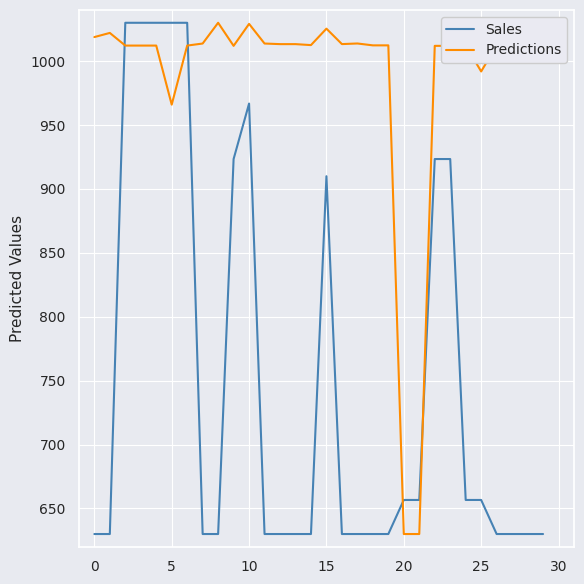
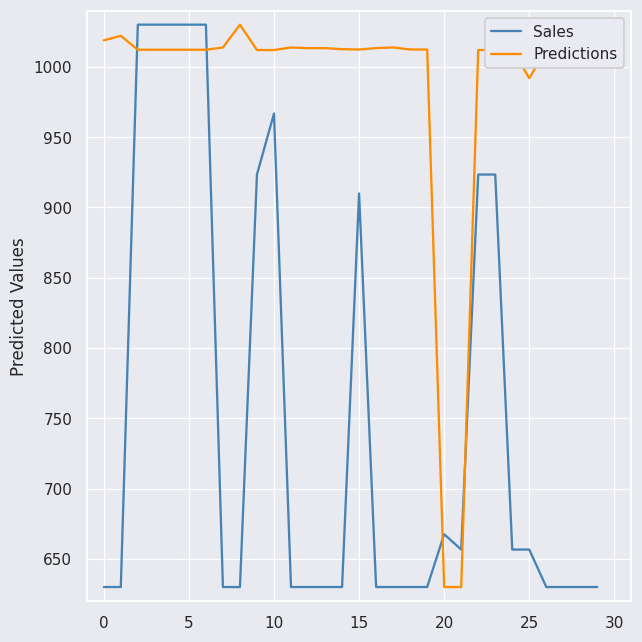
  {
    "Sales": {
      "0": 630,
      "5": 1030,
      "10": 967,
      "15": 910,
-     "20": 657,
+     "20": 668,
      "25": 657
    },
    "Predictions": {
      "0": 1019,
-     "5": 966,
-     "10": 1029,
-     "15": 1025,
+     "5": 1012,
+     "10": 1012,
+     "15": 1012,
      "20": 630,
      "25": 992
    }
  }
